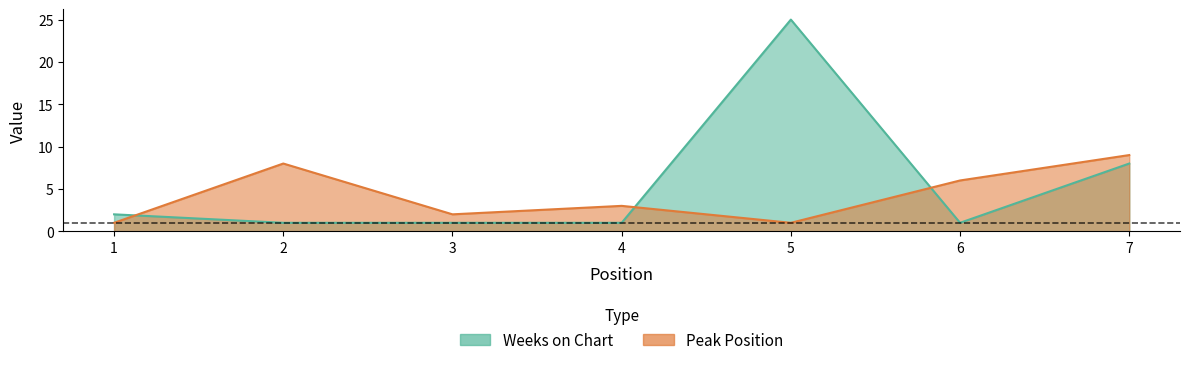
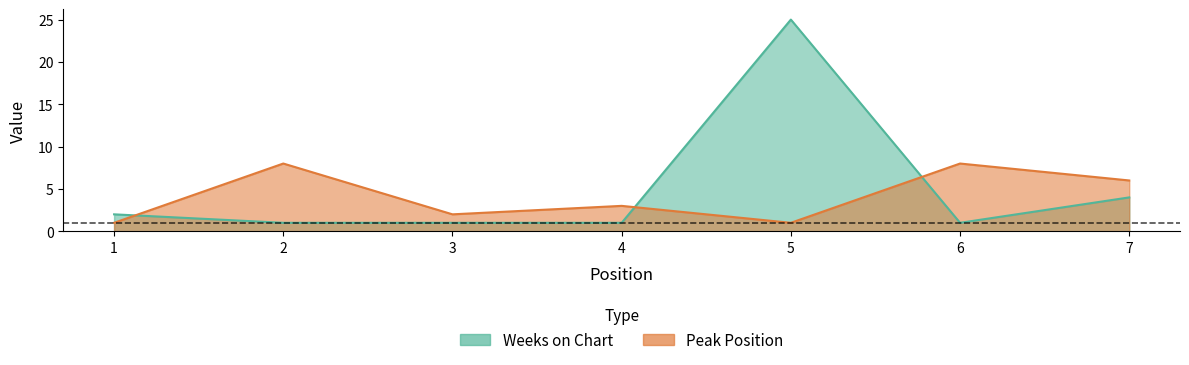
  {
    "Weeks on Chart": {
      "1": 2,
      "2": 1,
      "3": 1,
      "4": 1,
      "5": 25,
      "6": 1,
-     "7": 8
+     "7": 4
    },
    "Peak Position": {
      "1": 1,
      "2": 8,
      "3": 2,
      "4": 3,
      "5": 1,
-     "6": 6,
-     "7": 9
+     "6": 8,
+     "7": 6
    }
  }
